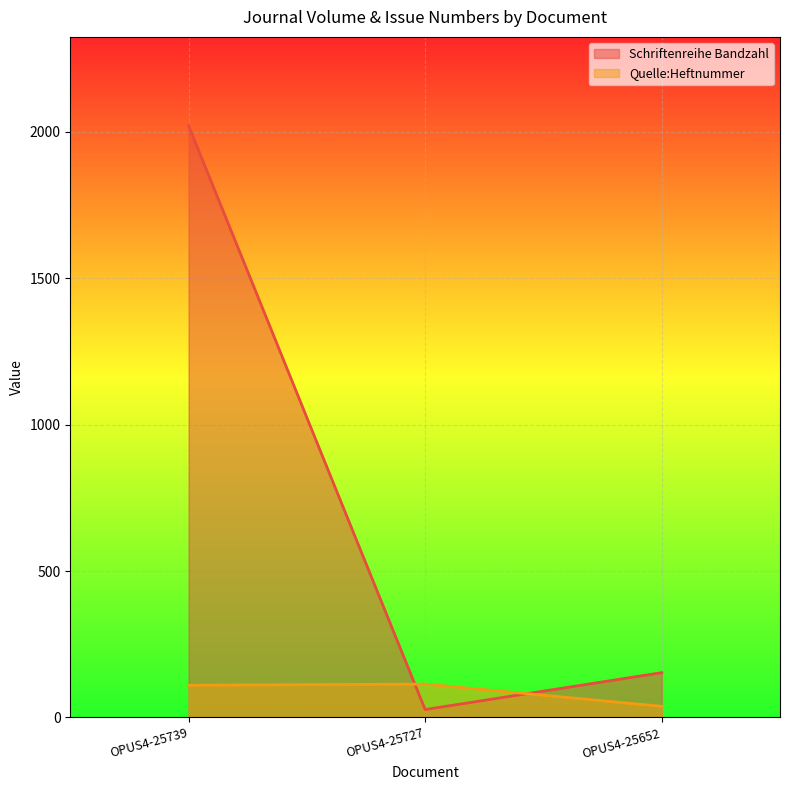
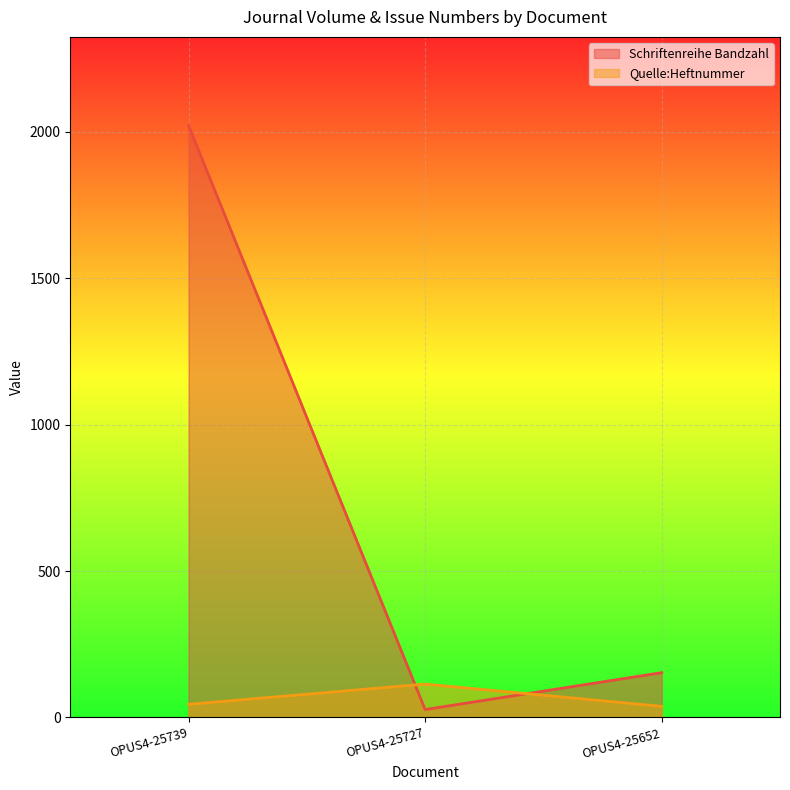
  {
    "Schriftenreihe Bandzahl": {
      "OPUS4-25739": 2020,
      "OPUS4-25727": 30,
      "OPUS4-25652": 150
    },
    "Quelle:Heftnummer": {
-     "OPUS4-25739": 110,
+     "OPUS4-25739": 50,
      "OPUS4-25727": 110,
      "OPUS4-25652": 40
    }
  }
